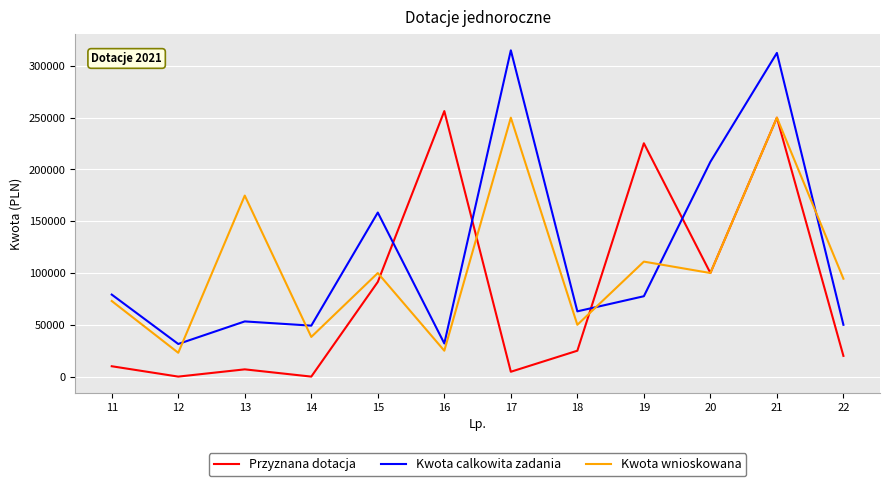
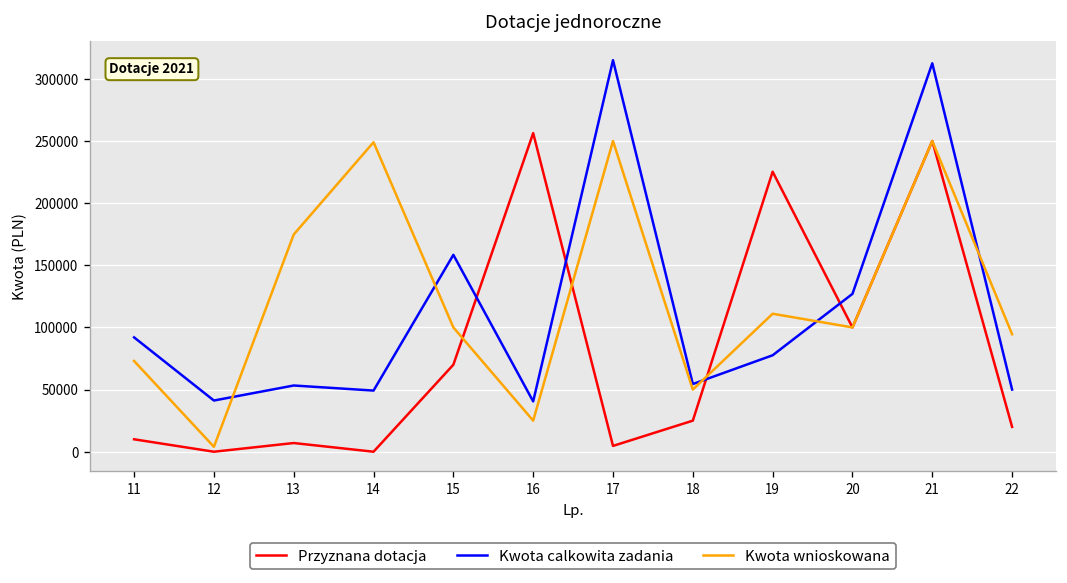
  {
    "Przyznana dotacja": {
      "11": 10000,
      "12": 0,
      "13": 7000,
      "14": 0,
-     "15": 91000,
+     "15": 70000,
      "16": 256000,
      "17": 5000,
      "18": 25000,
      "19": 225000,
      "22": 20000
    },
    "Kwota calkowita zadania": {
-     "11": 79000,
-     "12": 32000,
+     "11": 92000,
+     "12": 41000,
      "13": 53000,
      "14": 49000,
      "15": 158000,
-     "16": 32000,
+     "16": 40000,
      "17": 315000,
-     "18": 63000,
+     "18": 54000,
      "19": 78000,
-     "20": 207000,
+     "20": 127000,
      "21": 313000,
      "22": 50000
    },
    "Kwota wnioskowana": {
      "11": 73000,
-     "12": 23000,
+     "12": 4000,
      "13": 175000,
-     "14": 38000,
+     "14": 249000,
      "15": 100000,
      "16": 25000,
      "17": 250000,
      "18": 50000,
      "19": 111000,
      "22": 95000
    }
  }
